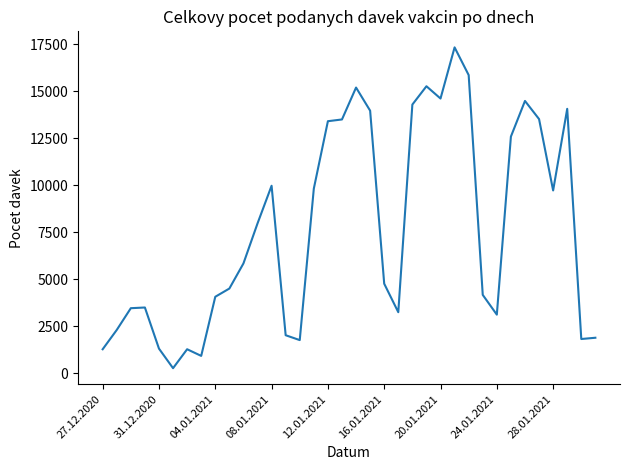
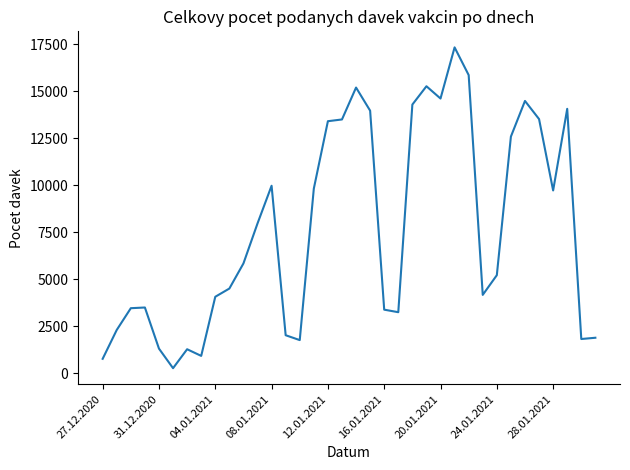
  {
-   "27.12.2020": 1300,
+   "27.12.2020": 800,
    "31.12.2020": 1300,
    "04.01.2021": 4100,
    "08.01.2021": 10000,
    "12.01.2021": 13400,
-   "16.01.2021": 4800,
+   "16.01.2021": 3400,
    "20.01.2021": 14600,
-   "24.01.2021": 3100,
+   "24.01.2021": 5200,
    "28.01.2021": 9700
  }
